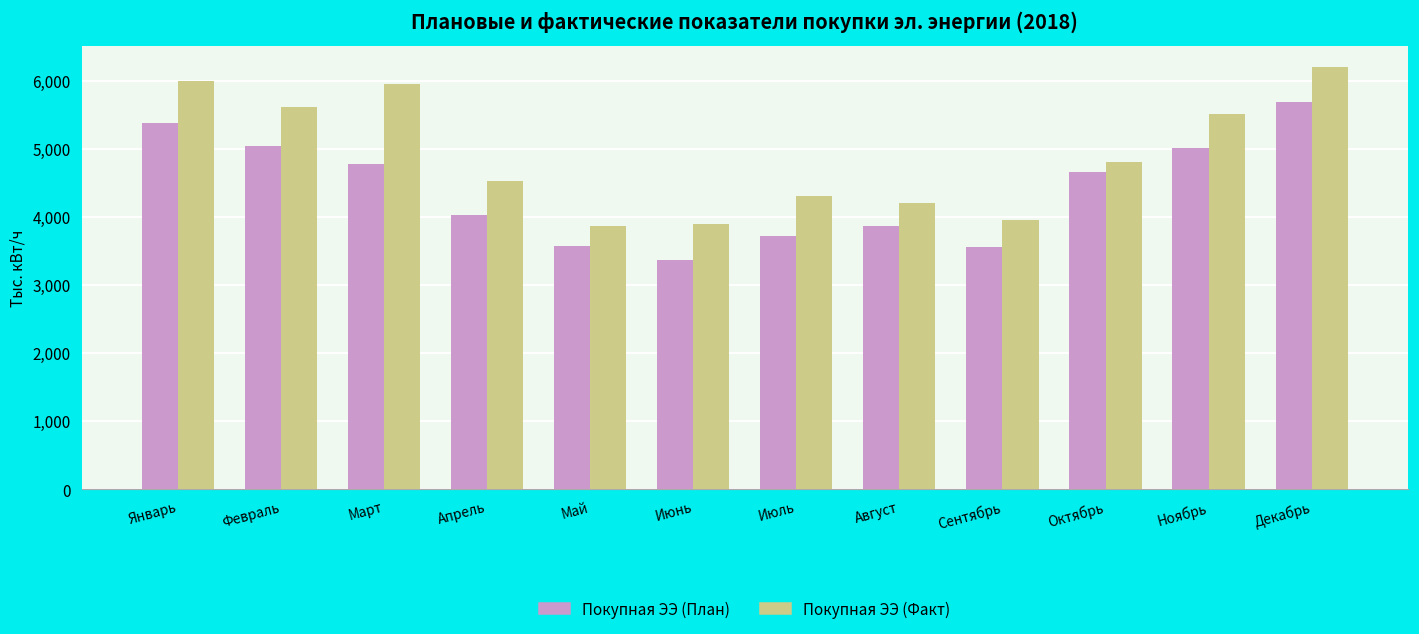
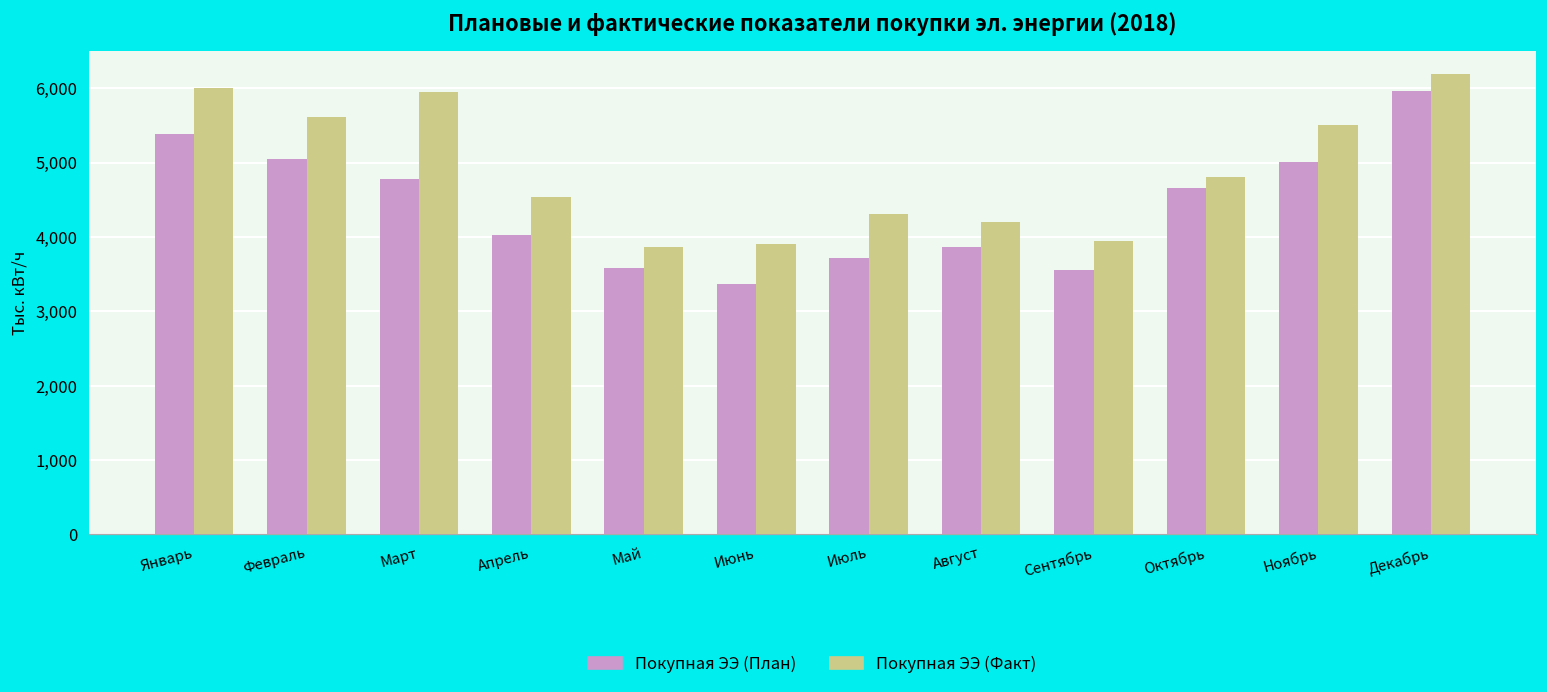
  {
    "Покупная ЭЭ (План)": {
      "Январь": "5,400",
      "Февраль": "5,000",
      "Март": "4,800",
      "Апрель": "4,000",
      "Май": "3,600",
      "Июнь": "3,400",
      "Июль": "3,700",
      "Август": "3,900",
      "Сентябрь": "3,600",
      "Октябрь": "4,700",
      "Ноябрь": "5,000",
-     "Декабрь": "5,700"
+     "Декабрь": "6,000"
    },
    "Покупная ЭЭ (Факт)": {
      "Январь": "6,000",
      "Февраль": "5,600",
      "Март": "5,900",
      "Апрель": "4,500",
      "Май": "3,900",
      "Июнь": "3,900",
      "Июль": "4,300",
      "Август": "4,200",
      "Сентябрь": "4,000",
      "Октябрь": "4,800",
      "Ноябрь": "5,500",
      "Декабрь": "6,200"
    }
  }
